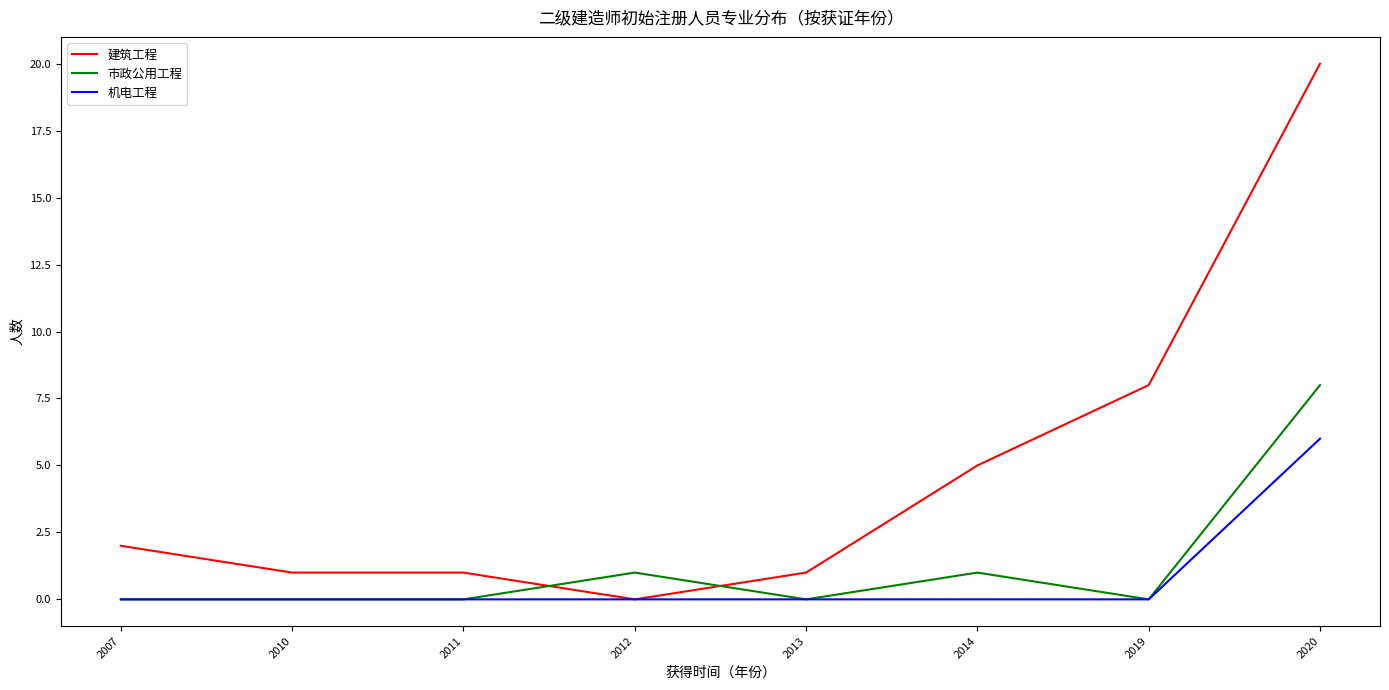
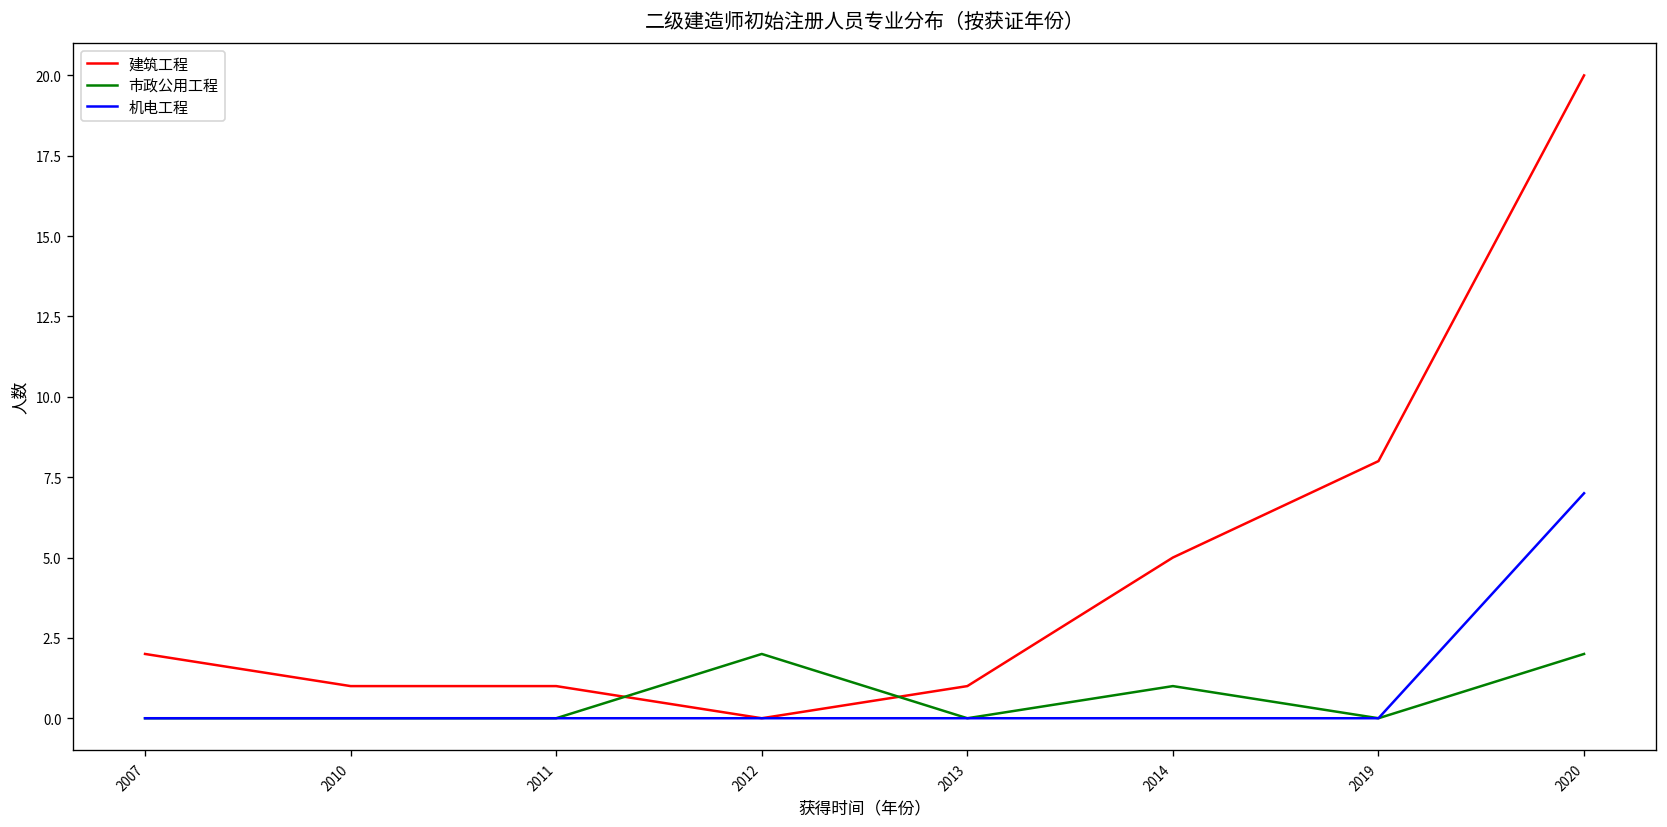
  {
    "建筑工程": {
      "2007": 2,
      "2010": 1,
      "2011": 1,
      "2013": 1,
      "2014": 5,
      "2019": 8,
      "2020": 20
    },
    "市政公用工程": {
-     "2012": 1,
+     "2012": 2,
      "2014": 1,
-     "2020": 8
+     "2020": 2
    },
    "机电工程": {
      "2014": 0,
-     "2020": 6
+     "2020": 7
    }
  }
